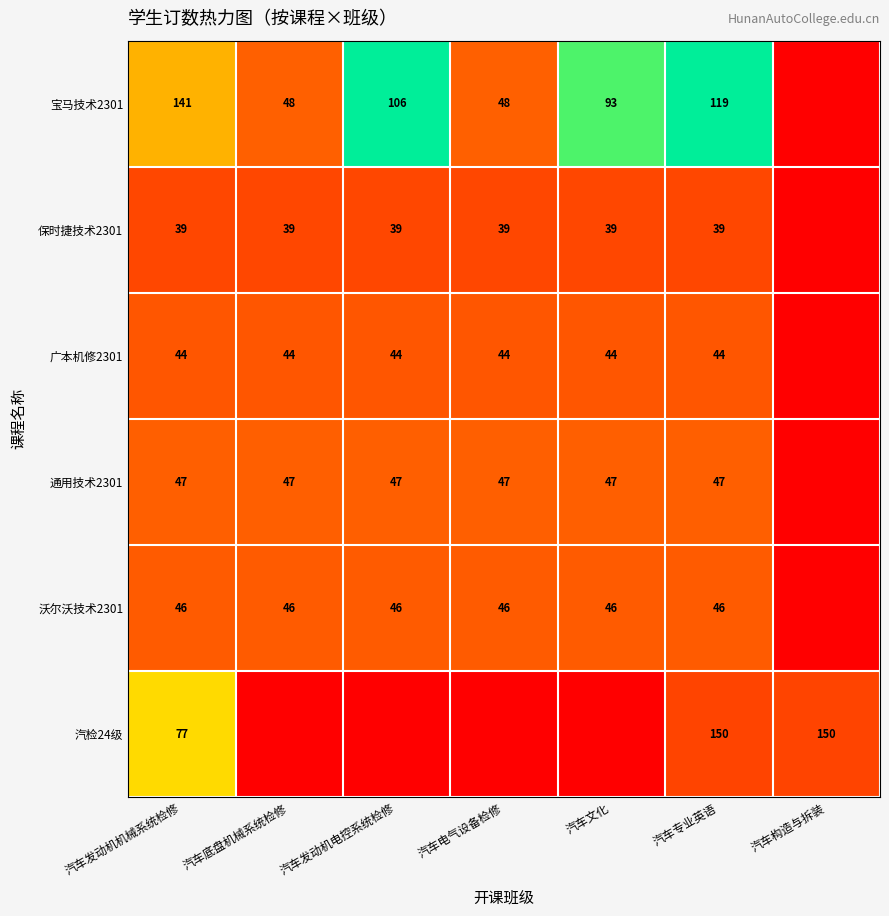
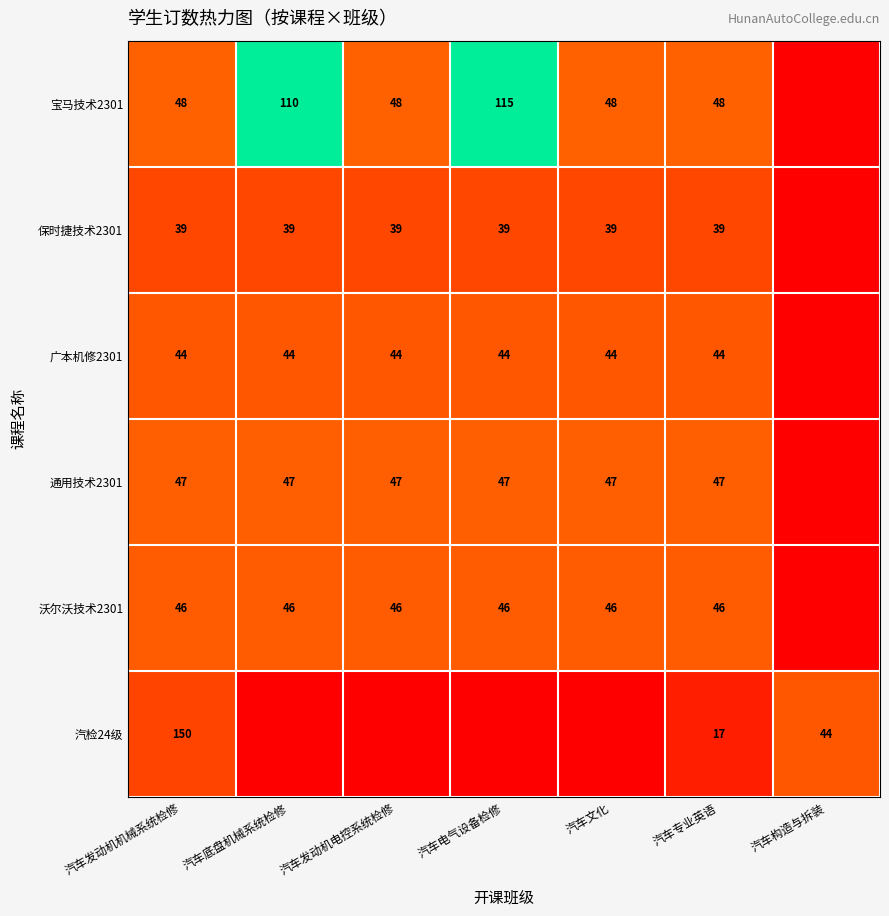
  {
    "宝马技术2301": {
-     "汽车发动机机械系统检修": 141,
-     "汽车底盘机械系统检修": 48,
-     "汽车发动机电控系统检修": 106,
-     "汽车电气设备检修": 48,
-     "汽车文化": 93,
-     "汽车专业英语": 119
+     "汽车发动机机械系统检修": 48,
+     "汽车底盘机械系统检修": 110,
+     "汽车发动机电控系统检修": 48,
+     "汽车电气设备检修": 115,
+     "汽车文化": 48,
+     "汽车专业英语": 48
    },
    "保时捷技术2301": {
      "汽车发动机机械系统检修": 39,
      "汽车底盘机械系统检修": 39,
      "汽车发动机电控系统检修": 39,
      "汽车电气设备检修": 39,
      "汽车文化": 39,
      "汽车专业英语": 39
    },
    "广本机修2301": {
      "汽车发动机机械系统检修": 44,
      "汽车底盘机械系统检修": 44,
      "汽车发动机电控系统检修": 44,
      "汽车电气设备检修": 44,
      "汽车文化": 44,
      "汽车专业英语": 44
    },
    "通用技术2301": {
      "汽车发动机机械系统检修": 47,
      "汽车底盘机械系统检修": 47,
      "汽车发动机电控系统检修": 47,
      "汽车电气设备检修": 47,
      "汽车文化": 47,
      "汽车专业英语": 47
    },
    "沃尔沃技术2301": {
      "汽车发动机机械系统检修": 46,
      "汽车底盘机械系统检修": 46,
      "汽车发动机电控系统检修": 46,
      "汽车电气设备检修": 46,
      "汽车文化": 46,
      "汽车专业英语": 46
    },
    "汽检24级": {
-     "汽车发动机机械系统检修": 77,
-     "汽车专业英语": 150,
-     "汽车构造与拆装": 150
+     "汽车发动机机械系统检修": 150,
+     "汽车专业英语": 17,
+     "汽车构造与拆装": 44
    }
  }
